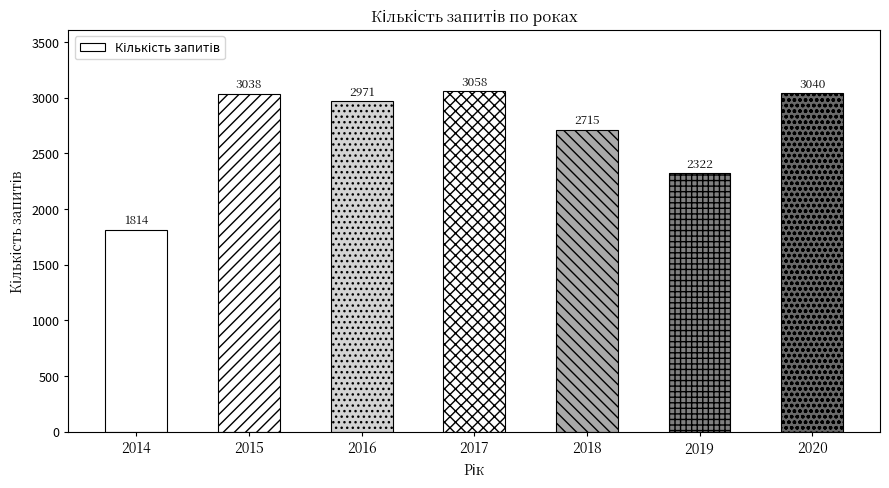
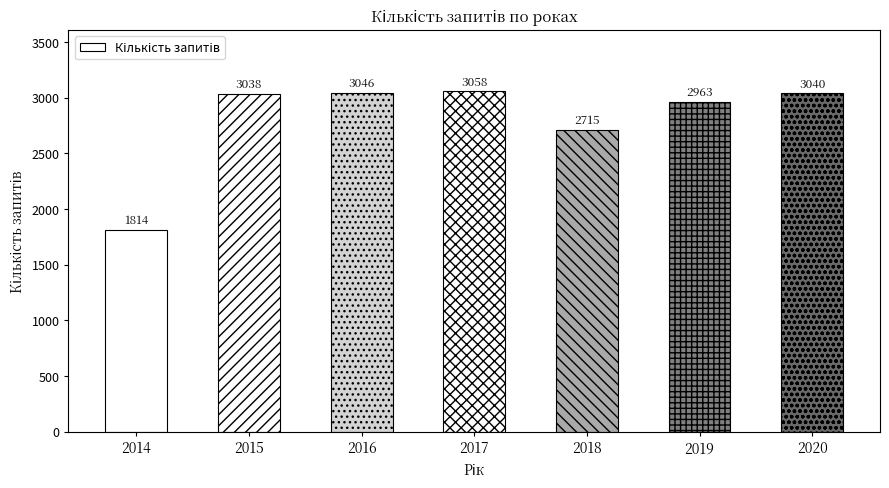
  {
    "2014": 1814,
    "2015": 3038,
-   "2016": 2971,
+   "2016": 3046,
    "2017": 3058,
    "2018": 2715,
-   "2019": 2322,
+   "2019": 2963,
    "2020": 3040
  }
